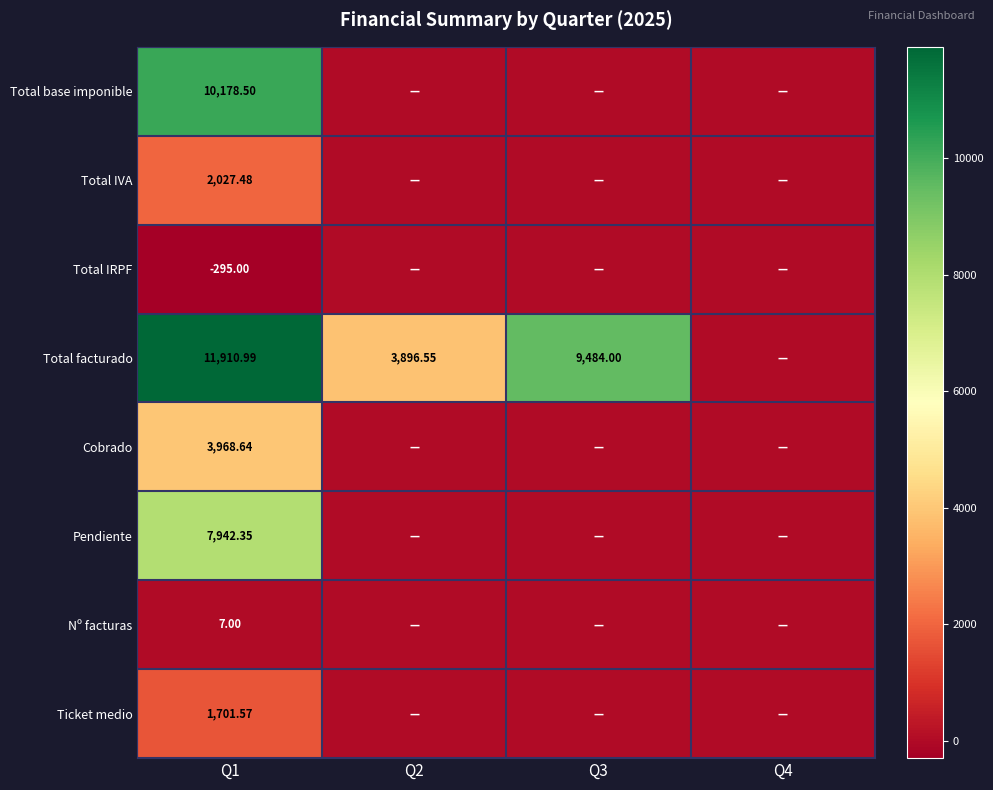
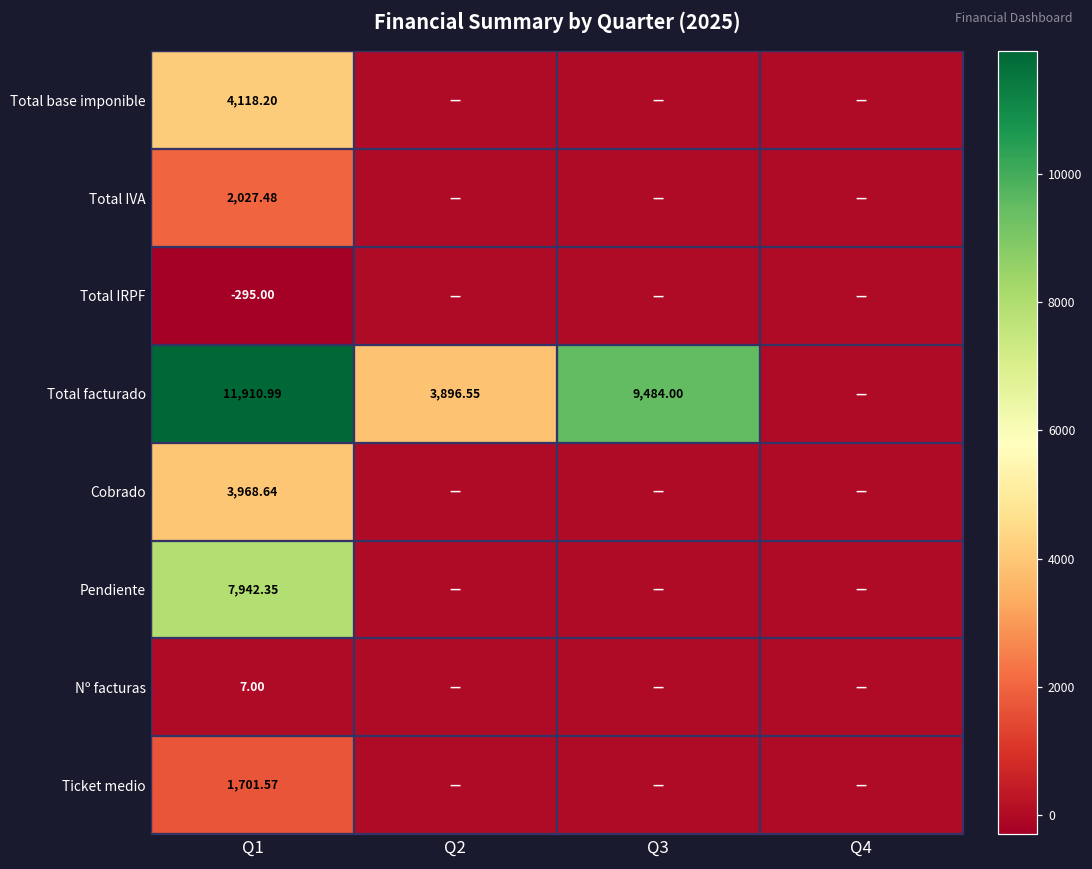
  {
    "Total base imponible": {
-     "Q1": "10,178.50"
+     "Q1": "4,118.20"
    },
    "Total IVA": {
      "Q1": "2,027.48"
    },
    "Total IRPF": {
      "Q1": "-295.00"
    },
    "Total facturado": {
      "Q1": "11,910.99",
      "Q2": "3,896.55",
      "Q3": "9,484.00"
    },
    "Cobrado": {
      "Q1": "3,968.64"
    },
    "Pendiente": {
      "Q1": "7,942.35"
    },
    "Nº facturas": {
      "Q1": "7.00"
    },
    "Ticket medio": {
      "Q1": "1,701.57"
    }
  }
